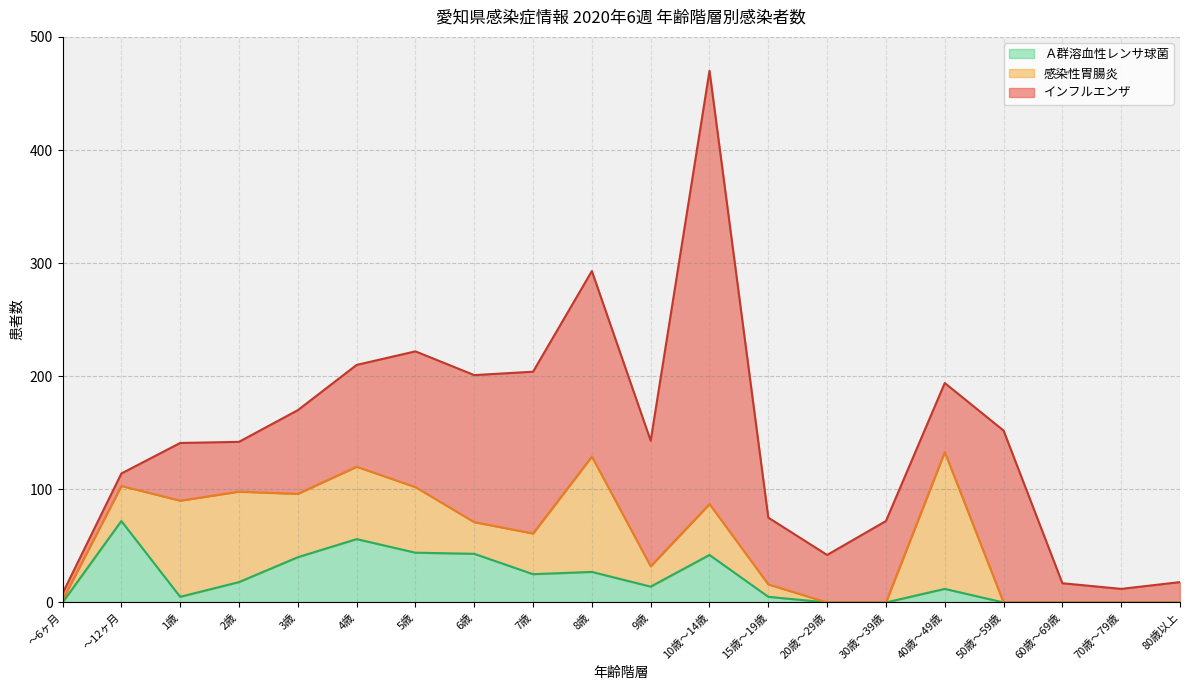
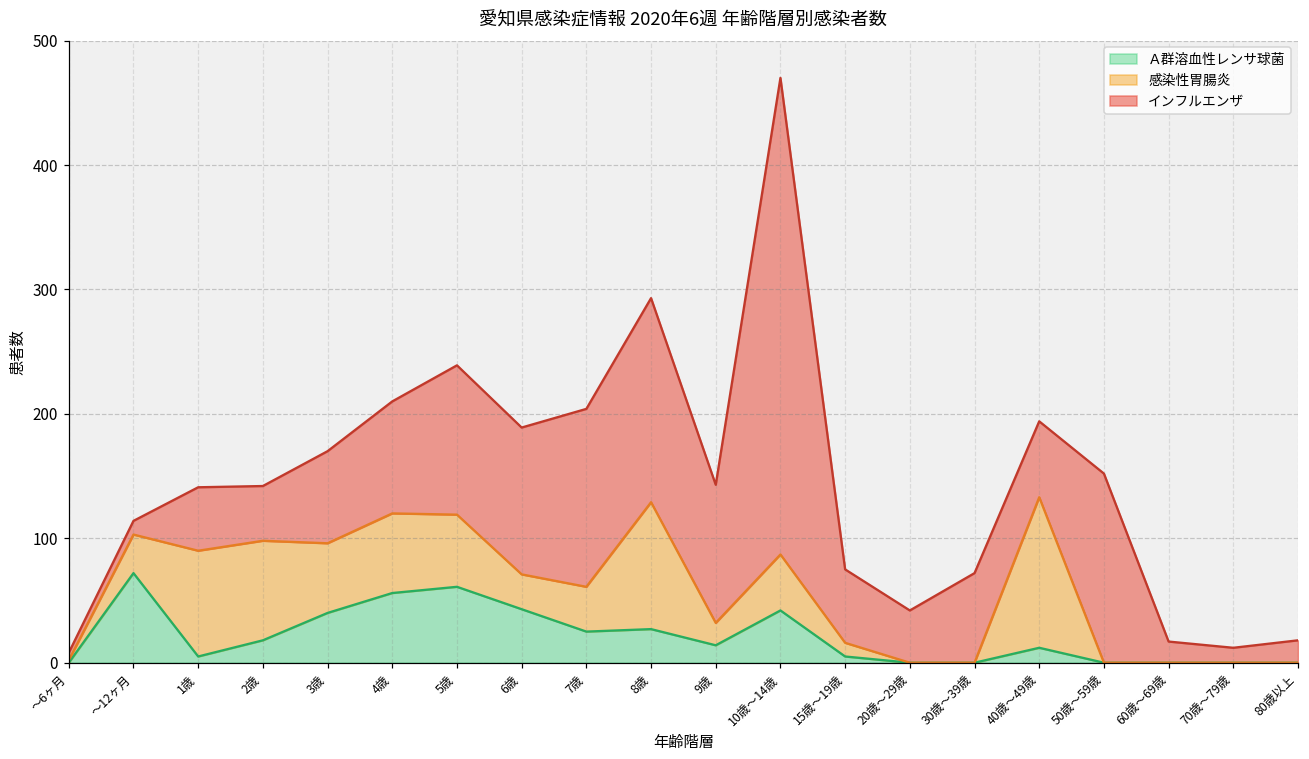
  {
    "Ａ群溶血性レンサ球菌": {
      "～12ヶ月": 72,
      "1歳": 5,
      "2歳": 18,
      "3歳": 40,
      "4歳": 56,
-     "5歳": 44,
+     "5歳": 61,
      "6歳": 43,
      "7歳": 25,
      "8歳": 27,
      "9歳": 14,
      "10歳～14歳": 42,
      "15歳～19歳": 5,
      "40歳～49歳": 12
    },
    "感染性胃腸炎": {
      "～12ヶ月": 31,
      "1歳": 85,
      "2歳": 80,
      "3歳": 56,
      "4歳": 64,
      "5歳": 58,
      "6歳": 28,
      "7歳": 36,
      "8歳": 102,
      "9歳": 18,
      "10歳～14歳": 45,
      "15歳～19歳": 11,
      "40歳～49歳": 121
    },
    "インフルエンザ": {
      "～6ヶ月": 6,
      "～12ヶ月": 11,
      "1歳": 51,
      "2歳": 44,
      "3歳": 74,
      "4歳": 90,
      "5歳": 120,
-     "6歳": 130,
+     "6歳": 118,
      "7歳": 143,
      "8歳": 164,
      "9歳": 111,
      "10歳～14歳": 383,
      "15歳～19歳": 59,
      "20歳～29歳": 42,
      "30歳～39歳": 72,
      "40歳～49歳": 61,
      "50歳～59歳": 152,
      "60歳～69歳": 17,
      "70歳～79歳": 12,
      "80歳以上": 18
    }
  }
